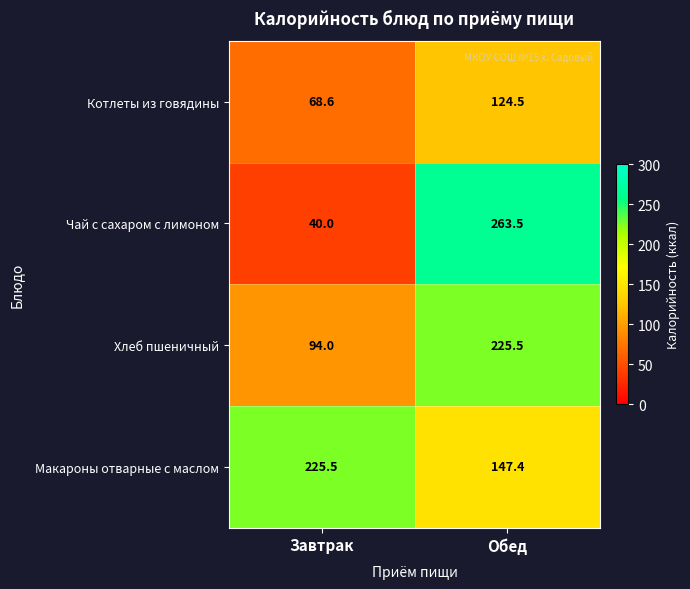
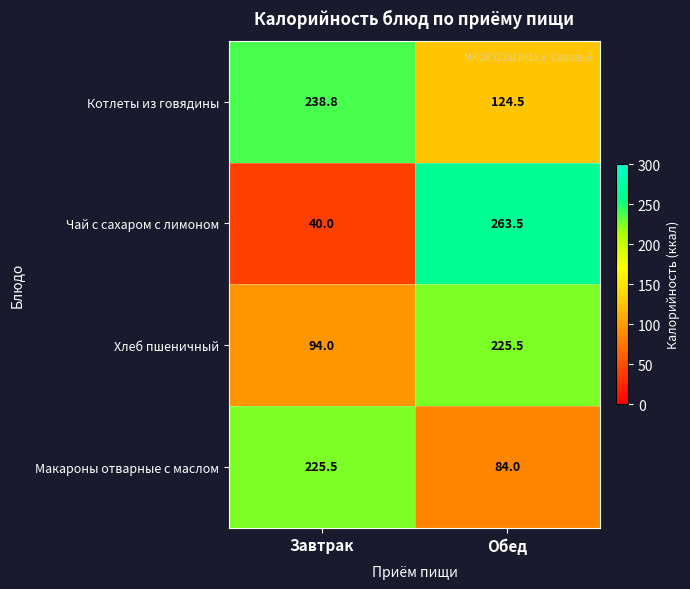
  {
    "Котлеты из говядины": {
-     "Завтрак": 68.6
+     "Завтрак": 238.8
    },
    "Чай с сахаром с лимоном": {
      "Завтрак": 40.0,
      "Обед": 263.5
    },
    "Хлеб пшеничный": {
      "Завтрак": 94.0,
      "Обед": 225.5
    },
    "Макароны отварные с маслом": {
      "Завтрак": 225.5,
-     "Обед": 147.4
+     "Обед": 84.0
    }
  }
